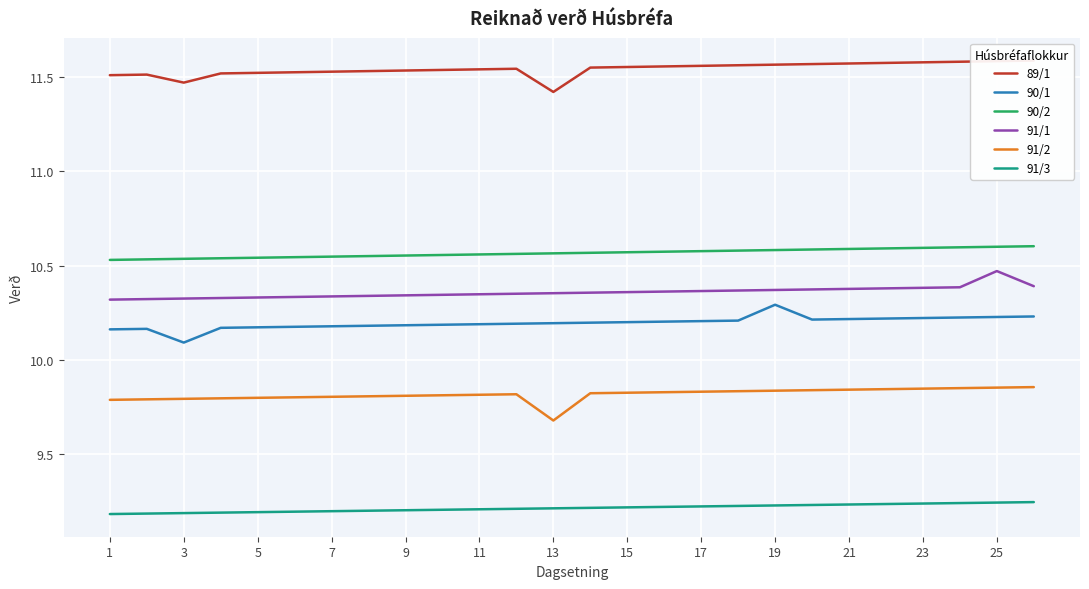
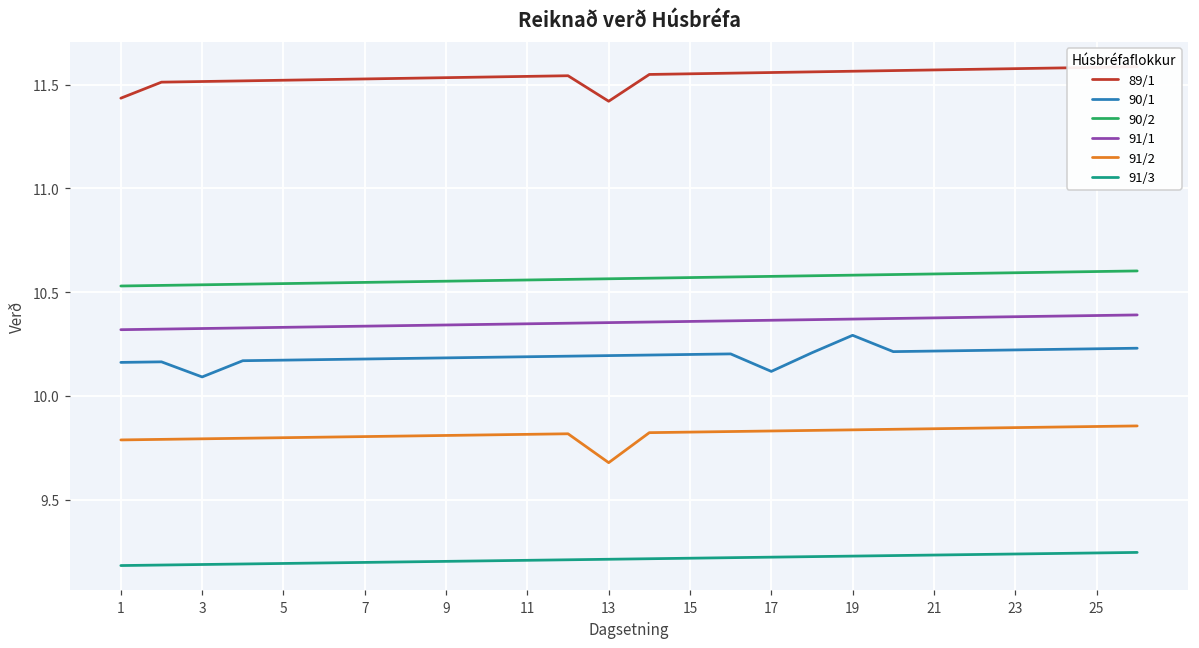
  {
    "89/1": {
-     "1": 11.51,
-     "3": 11.47,
+     "1": 11.44,
+     "3": 11.52,
      "5": 11.52,
      "7": 11.53,
      "9": 11.53,
      "11": 11.54,
      "13": 11.42,
      "15": 11.55,
      "17": 11.56,
      "19": 11.57,
      "21": 11.57,
      "23": 11.58
    },
    "90/1": {
      "1": 10.16,
      "3": 10.09,
      "5": 10.17,
      "7": 10.18,
      "9": 10.18,
      "11": 10.19,
      "13": 10.19,
      "15": 10.20,
-     "17": 10.21,
+     "17": 10.12,
      "19": 10.29,
      "21": 10.22,
      "23": 10.22,
      "25": 10.23
    },
    "91/1": {
      "1": 10.32,
      "3": 10.32,
      "5": 10.33,
      "7": 10.34,
      "9": 10.34,
      "11": 10.35,
      "13": 10.35,
      "15": 10.36,
      "17": 10.36,
      "19": 10.37,
      "21": 10.38,
      "23": 10.38,
-     "25": 10.47
+     "25": 10.39
    },
    "91/2": {
      "1": 9.79,
      "3": 9.79,
      "5": 9.80,
      "7": 9.80,
      "9": 9.81,
      "11": 9.81,
      "13": 9.68,
      "15": 9.83,
      "17": 9.83,
      "19": 9.84,
      "21": 9.84,
      "23": 9.85,
      "25": 9.85
    }
  }
